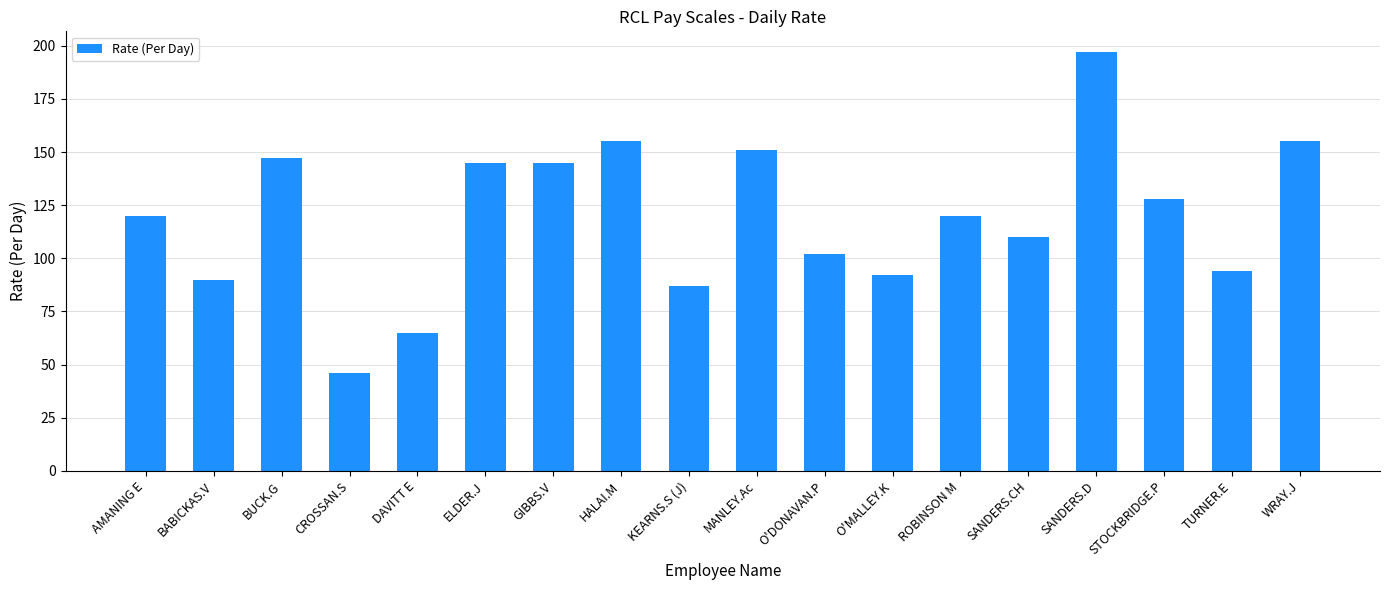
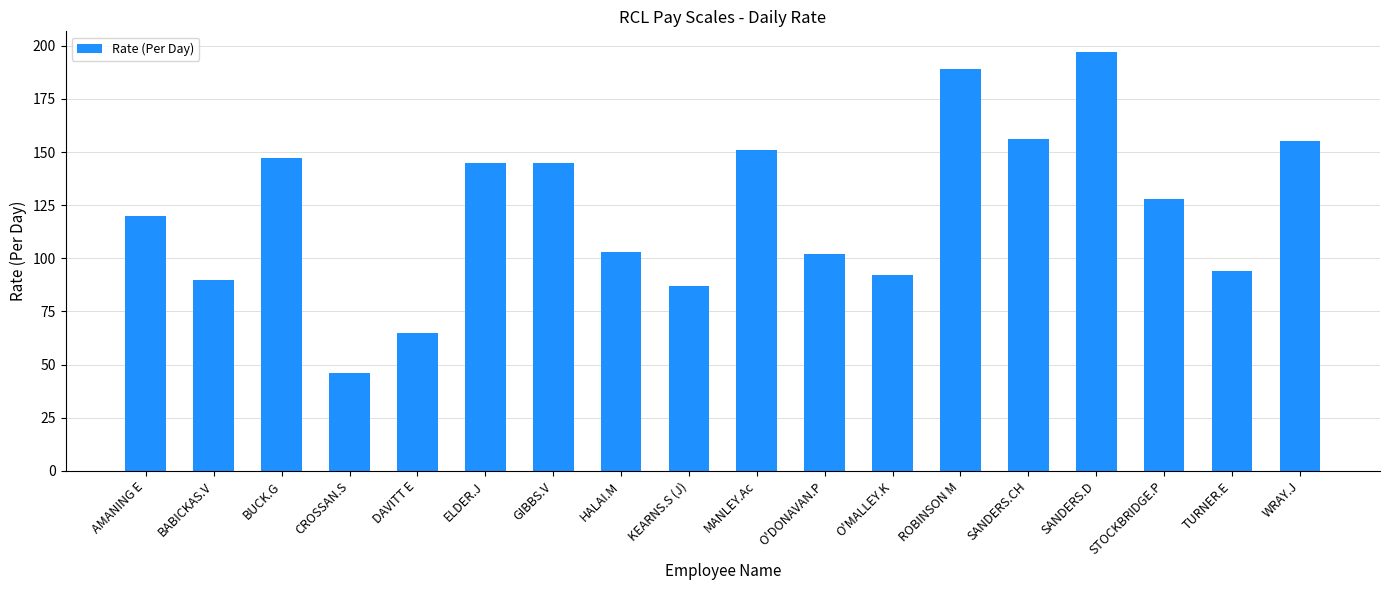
  {
    "AMANING E": 120,
    "BABICKAS.V": 90,
    "BUCK.G": 147,
    "CROSSAN.S": 46,
    "DAVITT E": 65,
    "ELDER.J": 145,
    "GIBBS.V": 145,
-   "HALAI.M": 155,
+   "HALAI.M": 103,
    "KEARNS.S (J)": 87,
    "MANLEY.Ac": 151,
    "O'DONAVAN.P": 102,
    "O'MALLEY.K": 92,
-   "ROBINSON M": 120,
-   "SANDERS.CH": 110,
+   "ROBINSON M": 189,
+   "SANDERS.CH": 156,
    "SANDERS.D": 197,
    "STOCKBRIDGE.P": 128,
    "TURNER.E": 94,
    "WRAY.J": 155
  }
